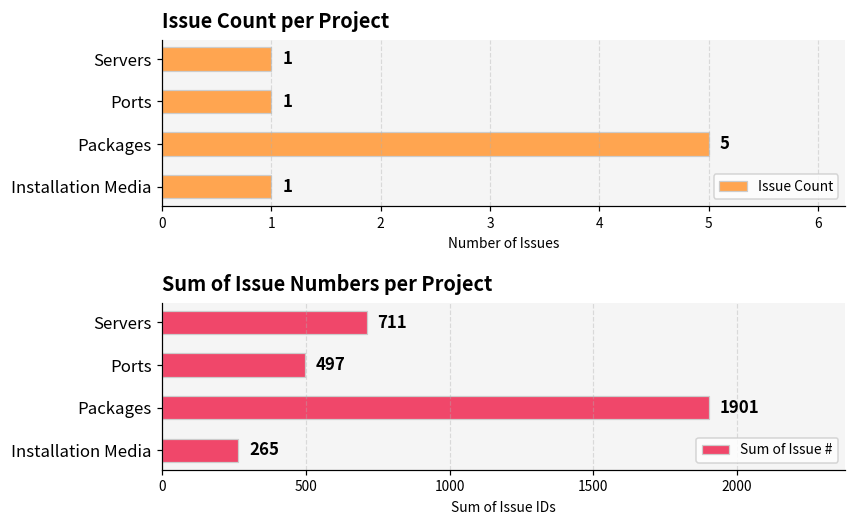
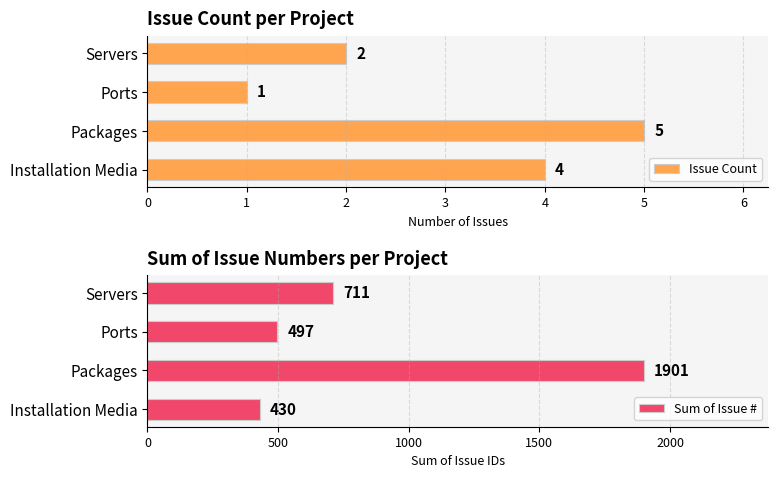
  {
    "Issue Count per Project": {
-     "Servers": 1,
+     "Servers": 2,
      "Ports": 1,
      "Packages": 5,
-     "Installation Media": 1
+     "Installation Media": 4
    },
    "Sum of Issue Numbers per Project": {
      "Servers": 711,
      "Ports": 497,
      "Packages": 1901,
-     "Installation Media": 265
+     "Installation Media": 430
    }
  }
